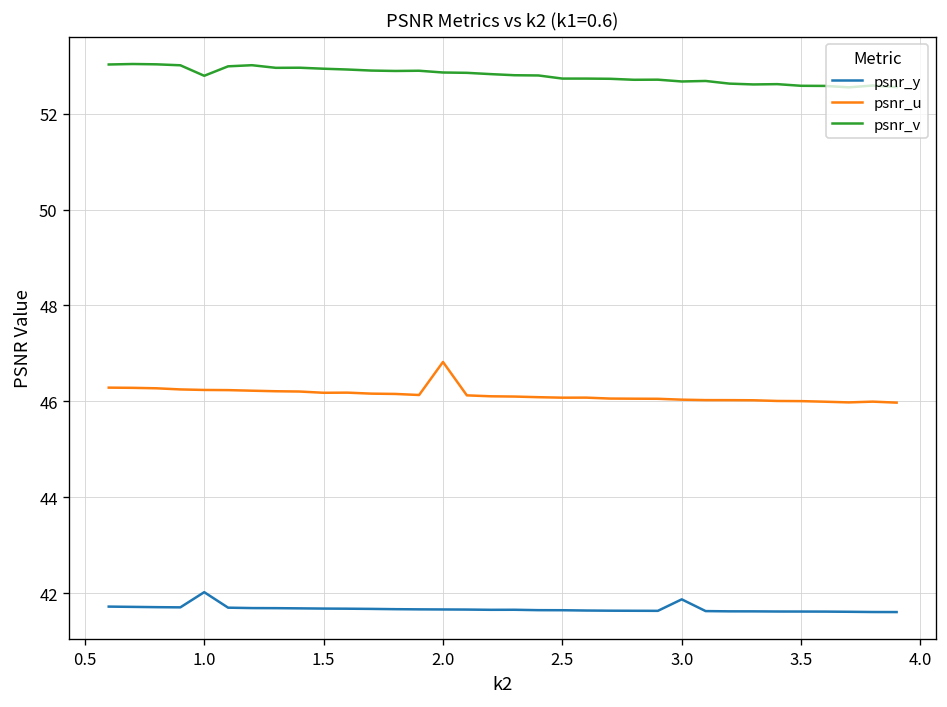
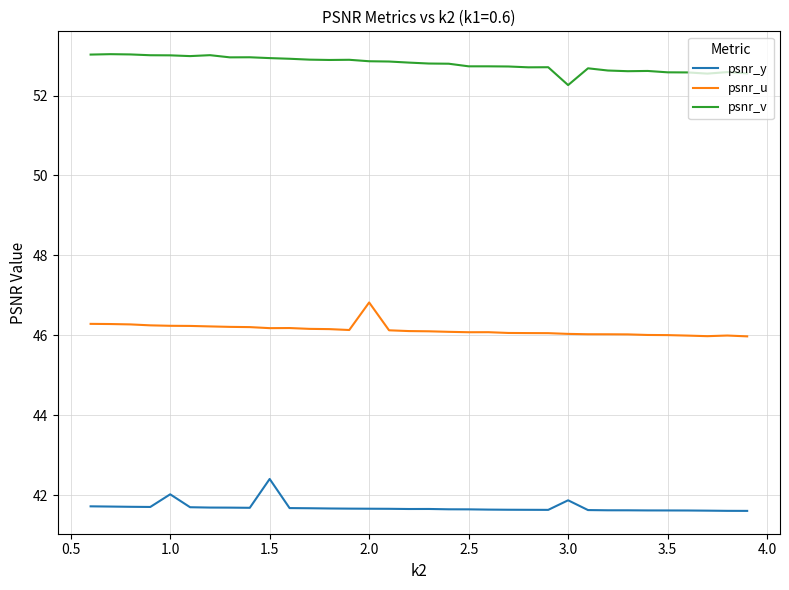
  {
    "psnr_y": {
      "1.0": 42.0,
-     "1.5": 41.7,
+     "1.5": 42.4,
      "2.0": 41.7,
      "2.5": 41.6,
      "3.0": 41.9,
      "3.5": 41.6
    },
    "psnr_u": {
      "1.0": 46.2,
      "1.5": 46.2,
      "2.0": 46.8,
      "2.5": 46.1,
      "3.0": 46.0,
      "3.5": 46.0
    },
    "psnr_v": {
-     "1.0": 52.8,
+     "1.0": 53.0,
      "1.5": 52.9,
      "2.0": 52.9,
      "2.5": 52.7,
-     "3.0": 52.7,
+     "3.0": 52.3,
      "3.5": 52.6
    }
  }
